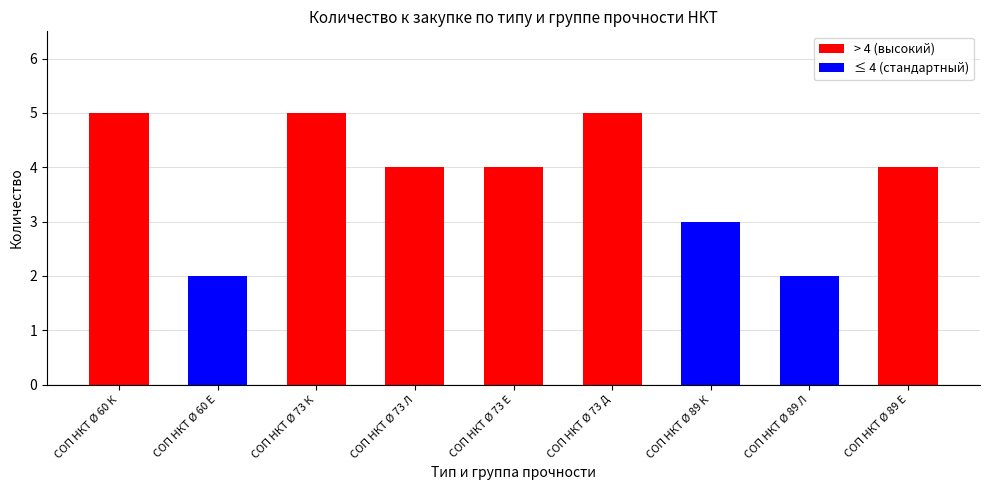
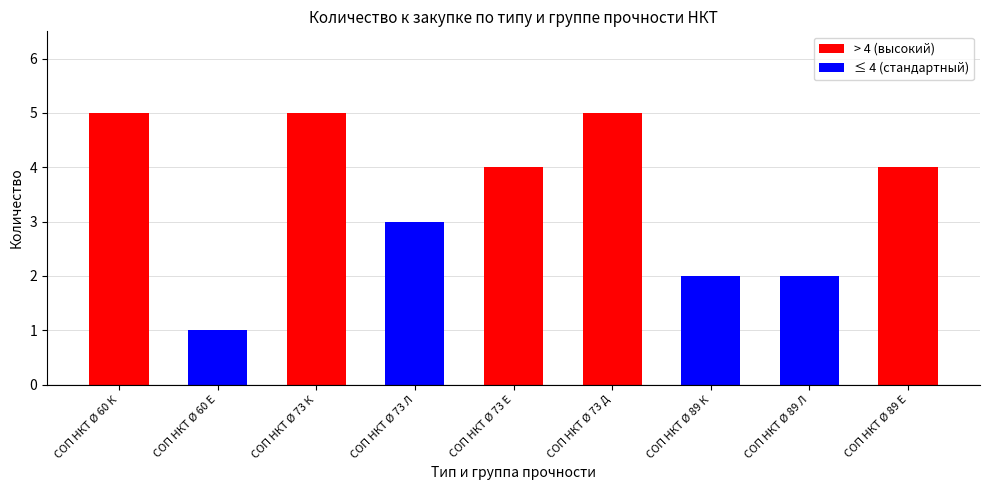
  {
    "СОП НКТ Ø 60 К": 5,
-   "СОП НКТ Ø 60 Е": 2,
+   "СОП НКТ Ø 60 Е": 1,
    "СОП НКТ Ø 73 К": 5,
-   "СОП НКТ Ø 73 Л": 4,
+   "СОП НКТ Ø 73 Л": 3,
    "СОП НКТ Ø 73 Е": 4,
    "СОП НКТ Ø 73 Д": 5,
-   "СОП НКТ Ø 89 К": 3,
+   "СОП НКТ Ø 89 К": 2,
    "СОП НКТ Ø 89 Л": 2,
    "СОП НКТ Ø 89 Е": 4
  }
